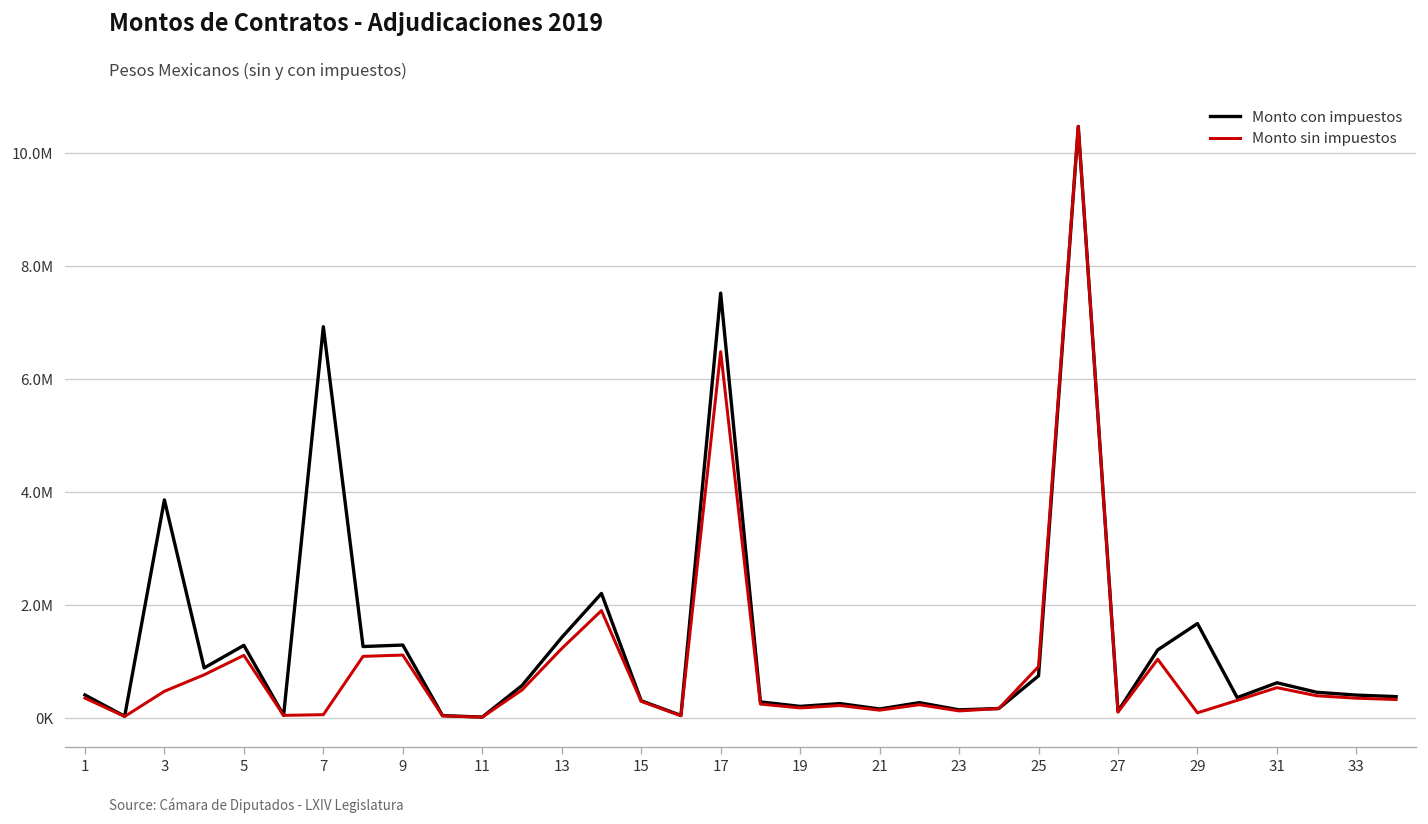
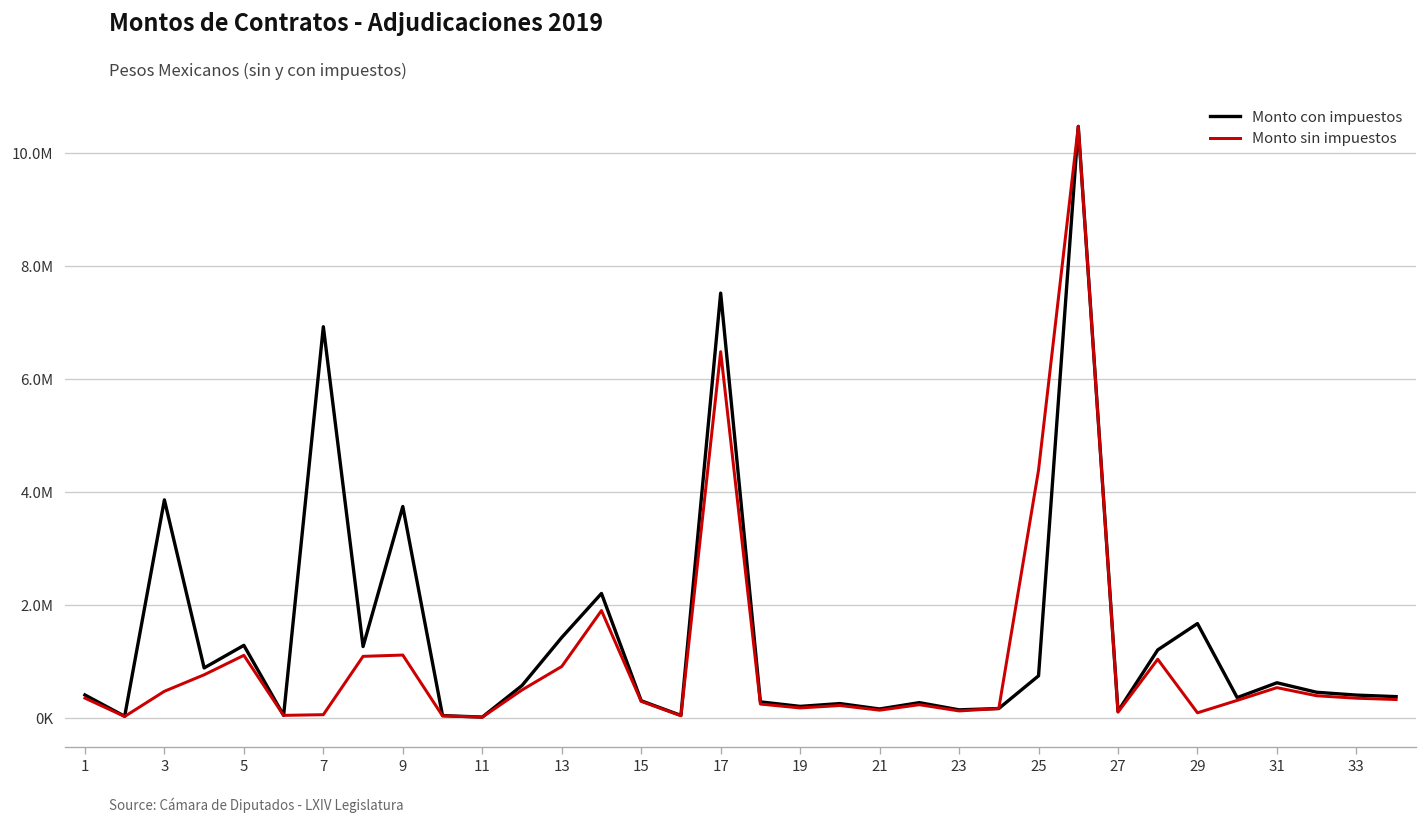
  {
    "Monto con impuestos": {
      "1": 400000,
      "3": 3900000,
      "5": 1300000,
      "7": 6900000,
-     "9": 1300000,
+     "9": 3700000,
      "13": 1400000,
      "17": 7500000,
      "25": 700000,
      "29": 1700000,
      "31": 600000,
      "33": 400000
    },
    "Monto sin impuestos": {
      "1": 300000,
      "3": 500000,
      "5": 1100000,
      "7": 100000,
      "9": 1100000,
-     "13": 1200000,
+     "13": 900000,
      "17": 6500000,
-     "25": 900000,
+     "25": 4400000,
      "29": 100000,
      "31": 500000,
      "33": 300000
    }
  }
